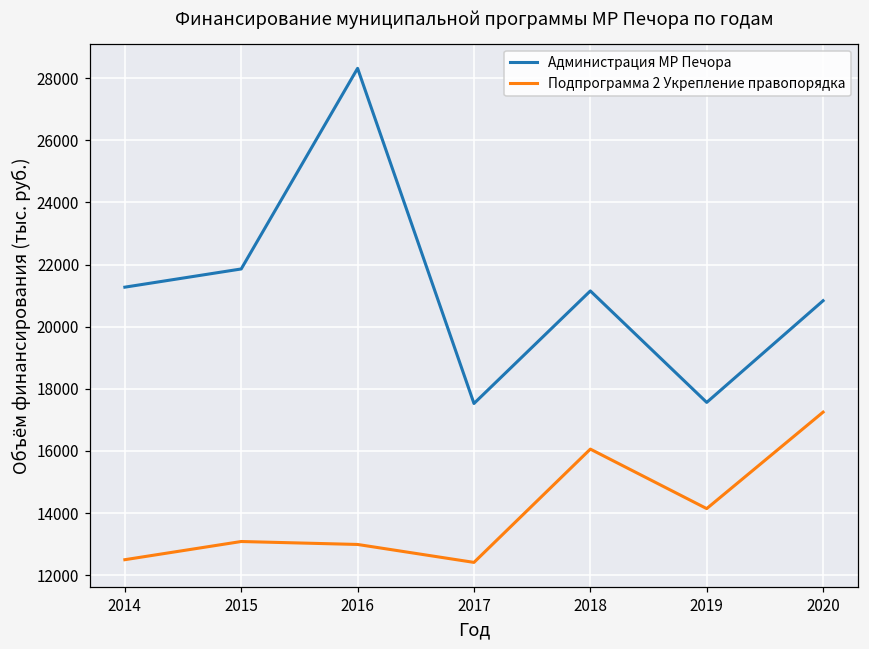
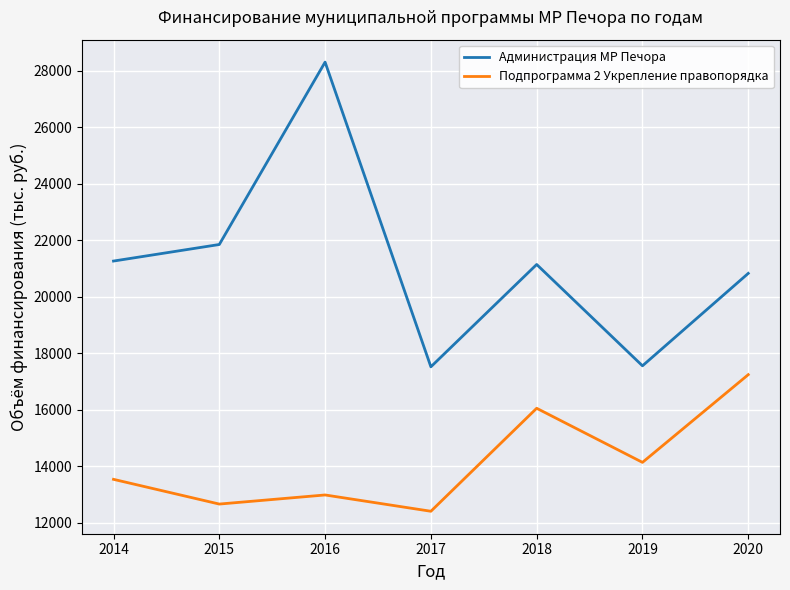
  {
    "Администрация МР Печора": {
      "2014": 21300,
      "2015": 21900,
      "2016": 28300,
      "2017": 17500,
      "2018": 21200,
      "2019": 17600,
      "2020": 20800
    },
    "Подпрограмма 2 Укрепление правопорядка": {
-     "2014": 12500,
-     "2015": 13100,
+     "2014": 13500,
+     "2015": 12700,
      "2016": 13000,
      "2017": 12400,
      "2018": 16100,
      "2019": 14100,
      "2020": 17200
    }
  }
